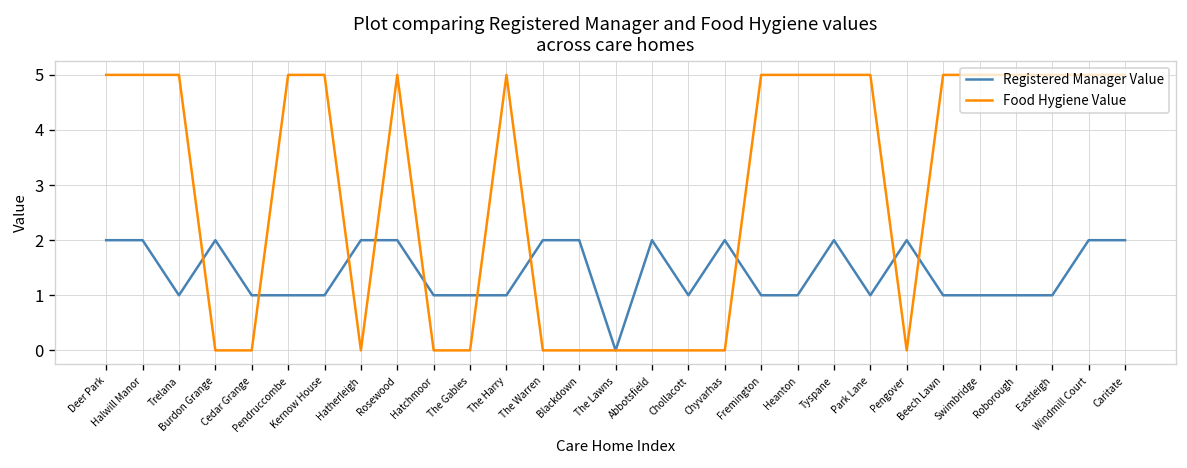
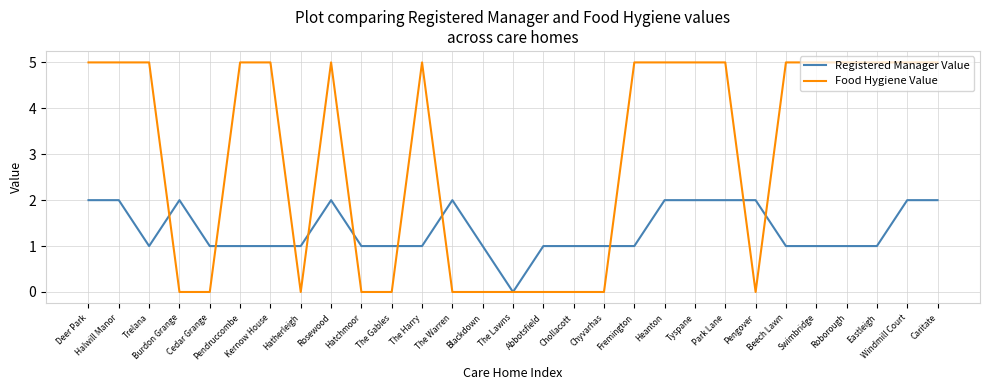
  {
    "Registered Manager Value": {
      "Deer Park": 2,
      "Halwill Manor": 2,
      "Trelana": 1,
      "Burdon Grange": 2,
      "Cedar Grange": 1,
      "Pendruccombe": 1,
      "Kernow House": 1,
-     "Hatherleigh": 2,
+     "Hatherleigh": 1,
      "Rosewood": 2,
      "Hatchmoor": 1,
      "The Gables": 1,
      "The Harry": 1,
      "The Warren": 2,
-     "Blackdown": 2,
-     "Abbotsfield": 2,
+     "Blackdown": 1,
+     "Abbotsfield": 1,
      "Chollacott": 1,
-     "Chyvarhas": 2,
+     "Chyvarhas": 1,
      "Fremington": 1,
-     "Heanton": 1,
+     "Heanton": 2,
      "Tyspane": 2,
-     "Park Lane": 1,
+     "Park Lane": 2,
      "Pengover": 2,
      "Beech Lawn": 1,
      "Swimbridge": 1,
      "Roborough": 1,
      "Eastleigh": 1,
      "Windmill Court": 2,
      "Caritate": 2
    },
    "Food Hygiene Value": {
      "Deer Park": 5,
      "Halwill Manor": 5,
      "Trelana": 5,
      "Burdon Grange": 0,
      "Cedar Grange": 0,
      "Pendruccombe": 5,
      "Kernow House": 5,
      "Hatherleigh": 0,
      "Rosewood": 5,
      "Hatchmoor": 0,
      "The Gables": 0,
      "The Harry": 5,
      "The Warren": 0,
      "Blackdown": 0,
      "Abbotsfield": 0,
      "Chollacott": 0,
      "Chyvarhas": 0,
      "Fremington": 5,
      "Heanton": 5,
      "Tyspane": 5,
      "Park Lane": 5,
      "Pengover": 0,
      "Beech Lawn": 5
    }
  }
